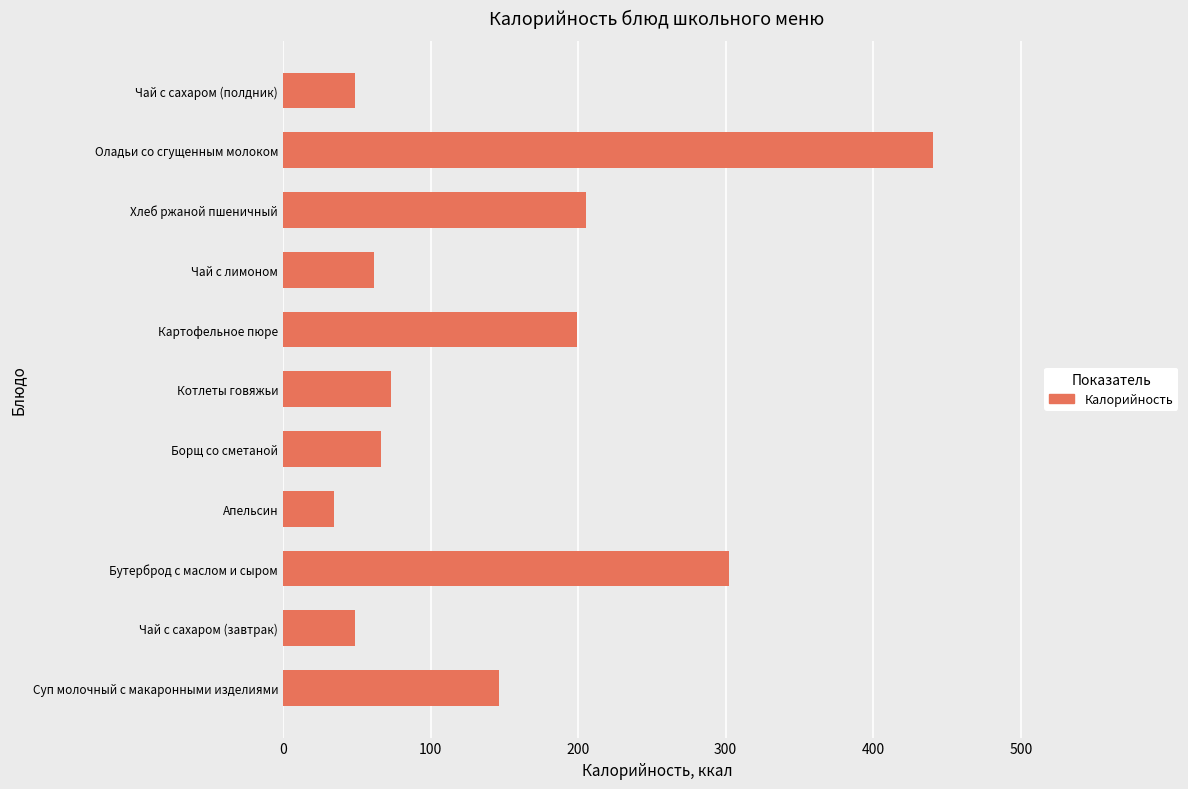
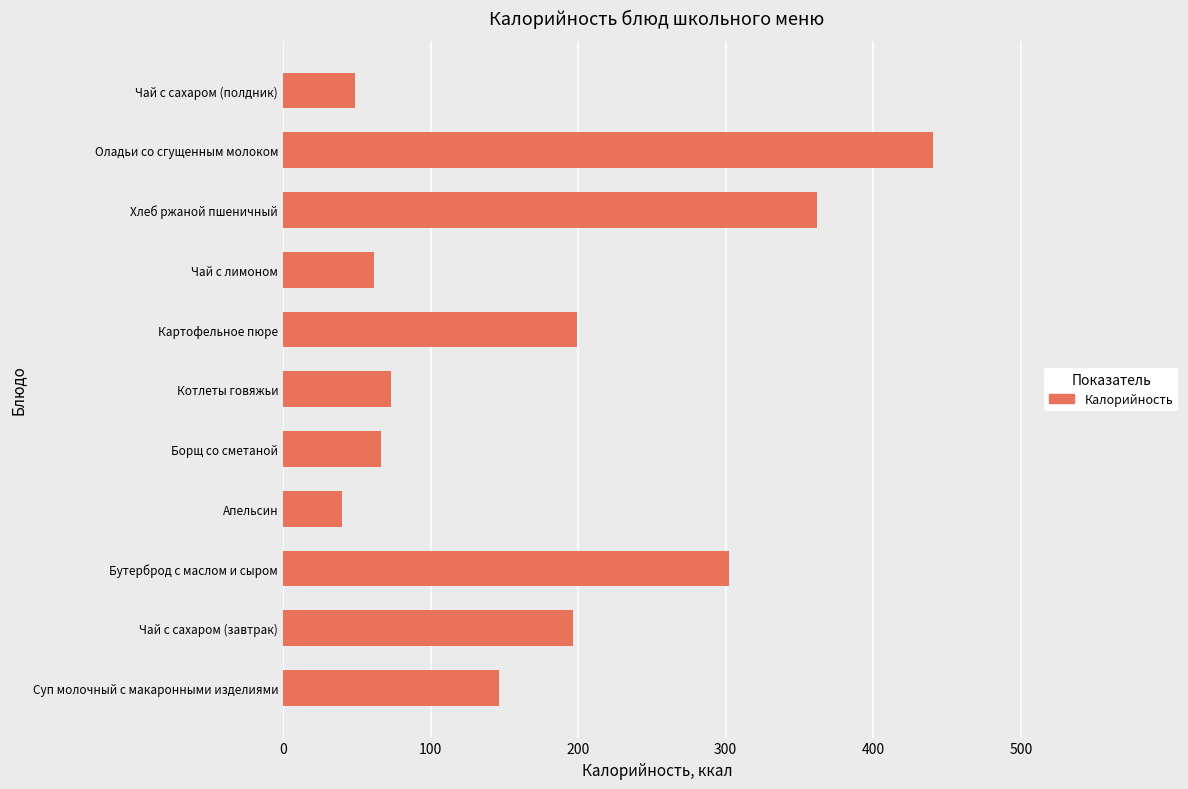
  {
    "Чай с сахаром (полдник)": 49,
    "Оладьи со сгущенным молоком": 441,
-   "Хлеб ржаной пшеничный": 205,
+   "Хлеб ржаной пшеничный": 362,
    "Чай с лимоном": 62,
    "Картофельное пюре": 199,
    "Котлеты говяжьи": 73,
    "Борщ со сметаной": 66,
-   "Апельсин": 34,
+   "Апельсин": 40,
    "Бутерброд с маслом и сыром": 302,
-   "Чай с сахаром (завтрак)": 49,
+   "Чай с сахаром (завтрак)": 196,
    "Суп молочный с макаронными изделиями": 146
  }
